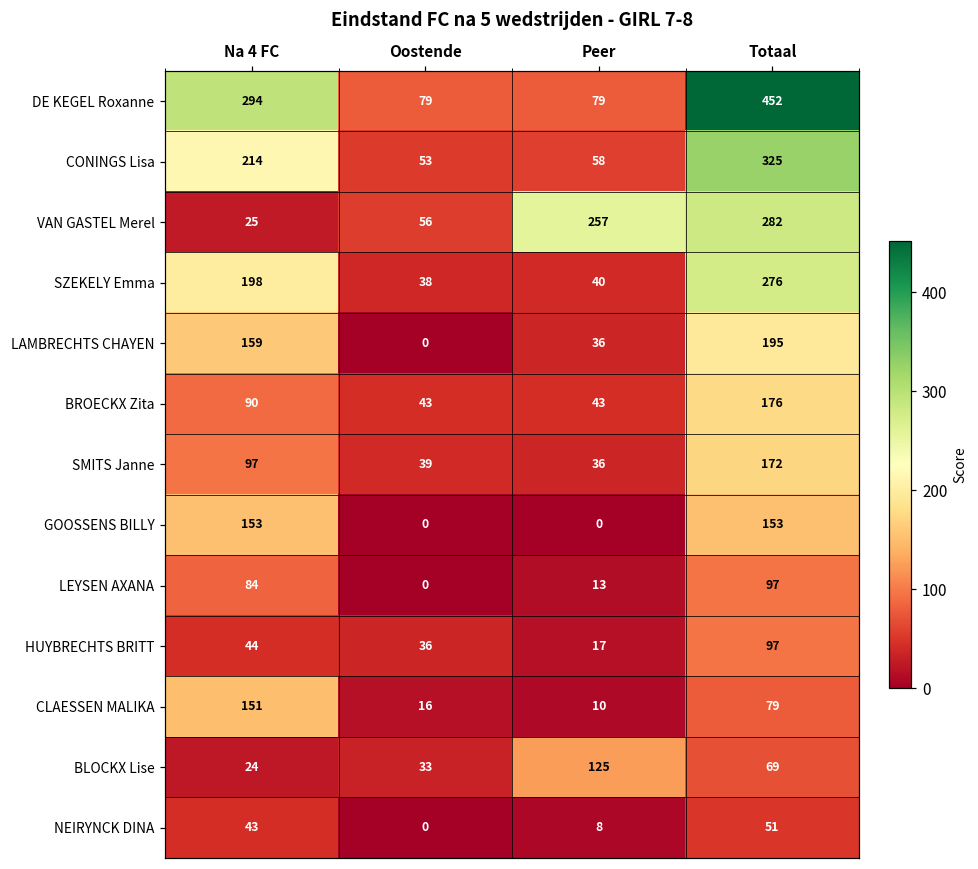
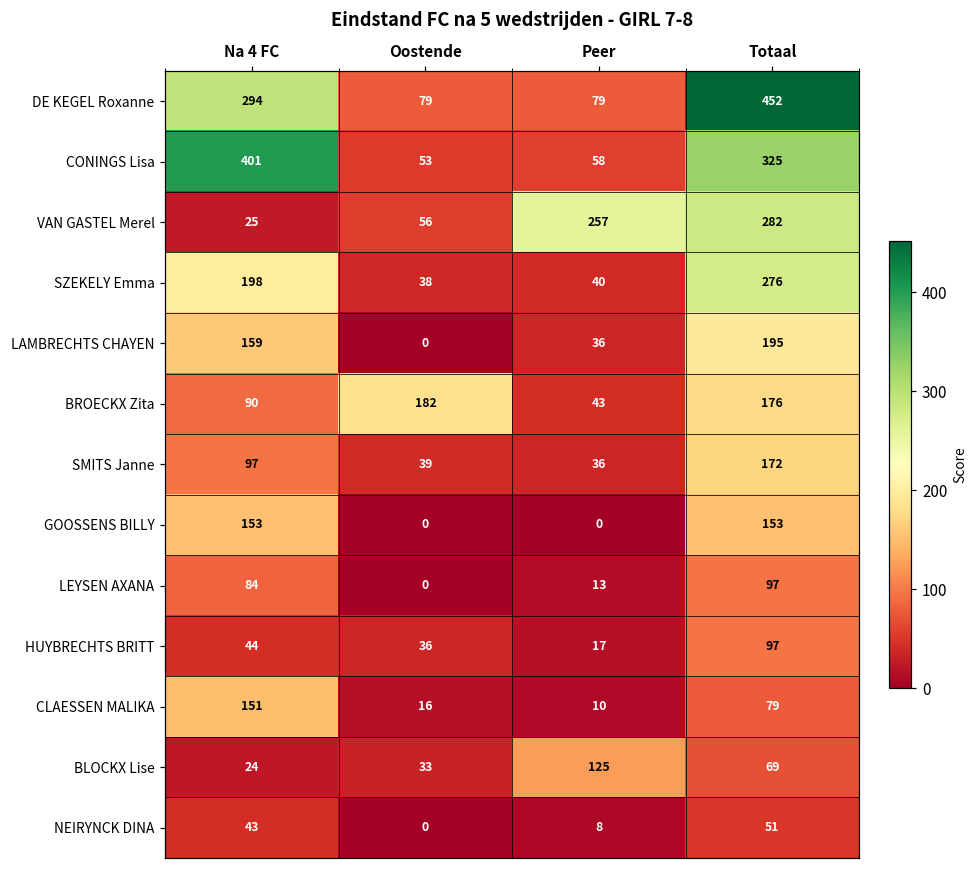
  {
    "DE KEGEL Roxanne": {
      "Na 4 FC": 294,
      "Oostende": 79,
      "Peer": 79,
      "Totaal": 452
    },
    "CONINGS Lisa": {
-     "Na 4 FC": 214,
+     "Na 4 FC": 401,
      "Oostende": 53,
      "Peer": 58,
      "Totaal": 325
    },
    "VAN GASTEL Merel": {
      "Na 4 FC": 25,
      "Oostende": 56,
      "Peer": 257,
      "Totaal": 282
    },
    "SZEKELY Emma": {
      "Na 4 FC": 198,
      "Oostende": 38,
      "Peer": 40,
      "Totaal": 276
    },
    "LAMBRECHTS CHAYEN": {
      "Na 4 FC": 159,
      "Oostende": 0,
      "Peer": 36,
      "Totaal": 195
    },
    "BROECKX Zita": {
      "Na 4 FC": 90,
-     "Oostende": 43,
+     "Oostende": 182,
      "Peer": 43,
      "Totaal": 176
    },
    "SMITS Janne": {
      "Na 4 FC": 97,
      "Oostende": 39,
      "Peer": 36,
      "Totaal": 172
    },
    "GOOSSENS BILLY": {
      "Na 4 FC": 153,
      "Oostende": 0,
      "Peer": 0,
      "Totaal": 153
    },
    "LEYSEN AXANA": {
      "Na 4 FC": 84,
      "Oostende": 0,
      "Peer": 13,
      "Totaal": 97
    },
    "HUYBRECHTS BRITT": {
      "Na 4 FC": 44,
      "Oostende": 36,
      "Peer": 17,
      "Totaal": 97
    },
    "CLAESSEN MALIKA": {
      "Na 4 FC": 151,
      "Oostende": 16,
      "Peer": 10,
      "Totaal": 79
    },
    "BLOCKX Lise": {
      "Na 4 FC": 24,
      "Oostende": 33,
      "Peer": 125,
      "Totaal": 69
    },
    "NEIRYNCK DINA": {
      "Na 4 FC": 43,
      "Oostende": 0,
      "Peer": 8,
      "Totaal": 51
    }
  }
